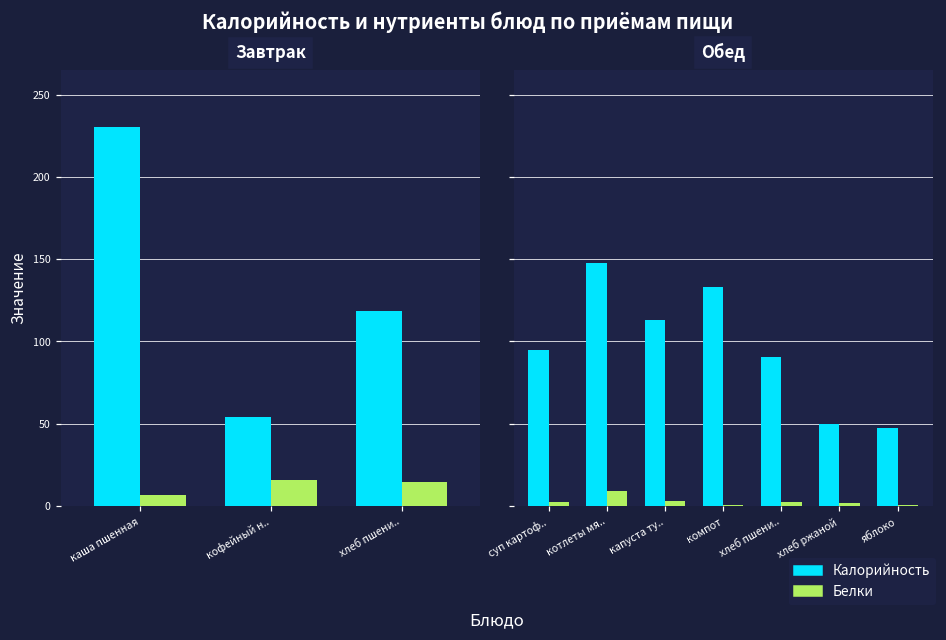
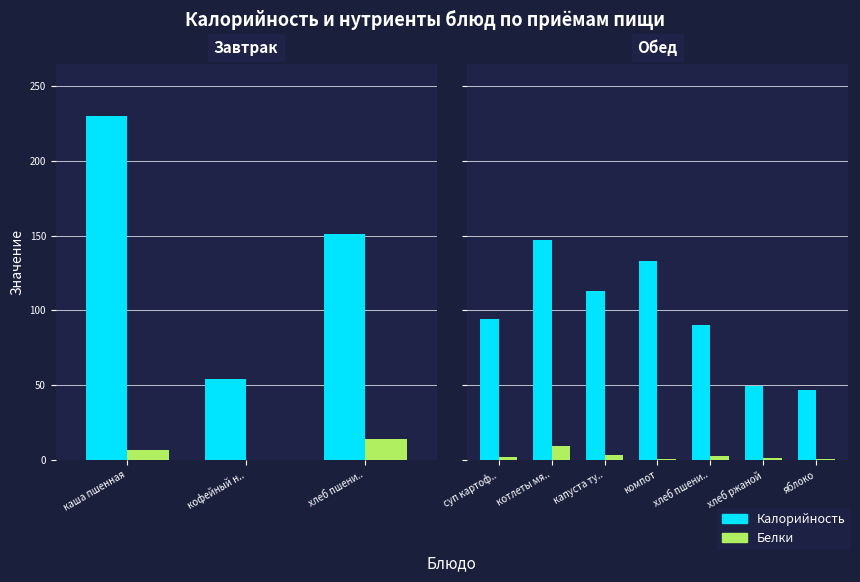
  {
    "Завтрак": {
      "Калорийность": {
        "каша пшенная": 230,
        "кофейный н..": 54,
-       "хлеб пшени..": 119
+       "хлеб пшени..": 151
      },
      "Белки": {
        "каша пшенная": 6,
-       "кофейный н..": 16,
+       "кофейный н..": 0,
        "хлеб пшени..": 14
      }
    }
  }
